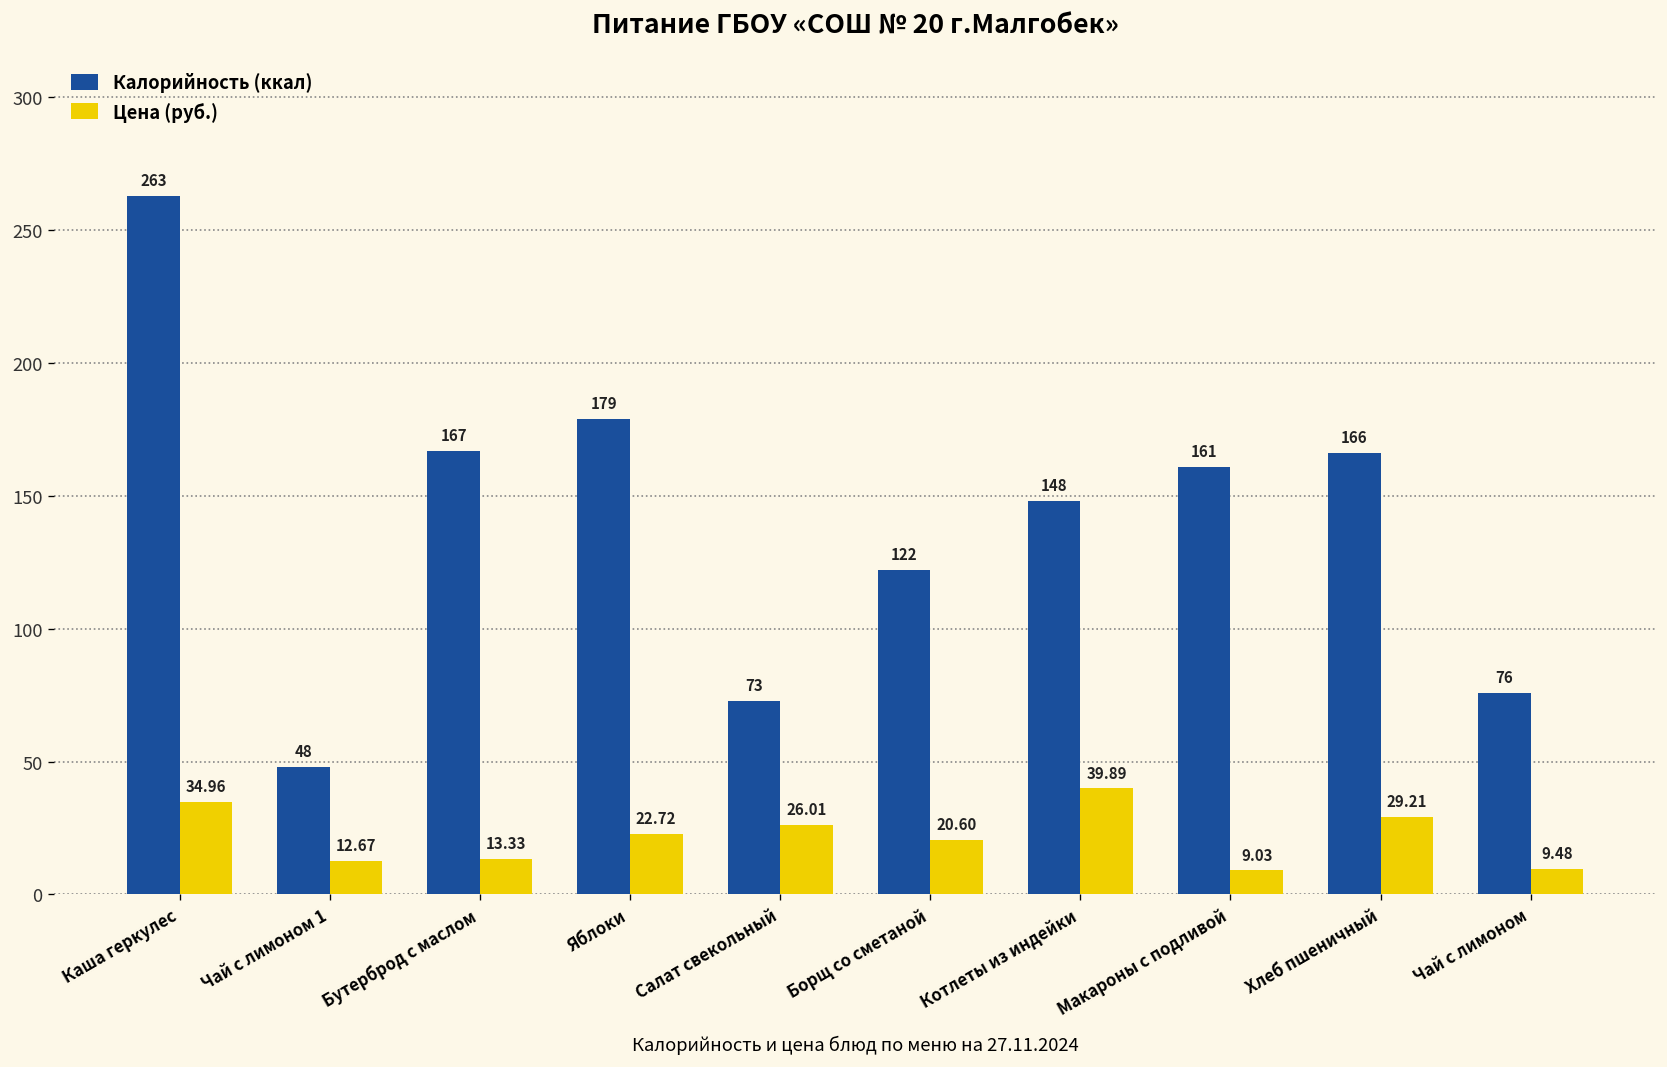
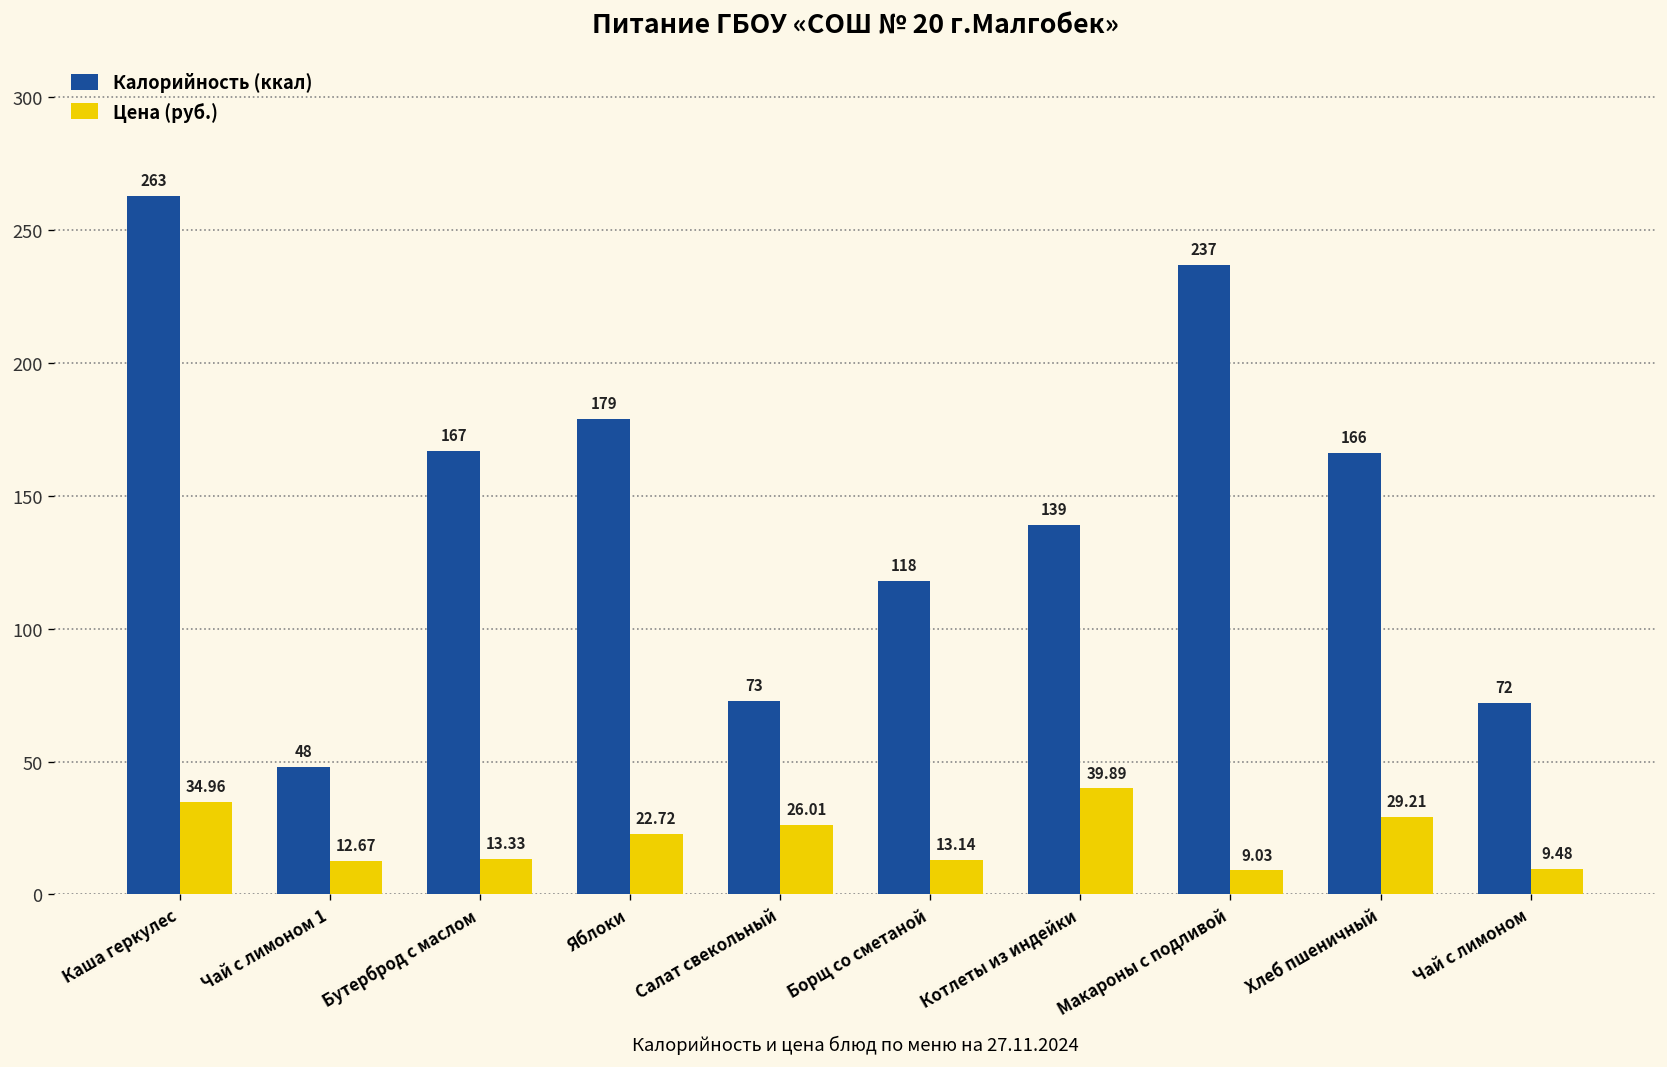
  {
    "Калорийность (ккал)": {
      "Каша геркулес": 263,
      "Чай с лимоном 1": 48,
      "Бутерброд с маслом": 167,
      "Яблоки": 179,
      "Салат свекольный": 73,
-     "Борщ со сметаной": 122,
-     "Котлеты из индейки": 148,
-     "Макароны с подливой": 161,
+     "Борщ со сметаной": 118,
+     "Котлеты из индейки": 139,
+     "Макароны с подливой": 237,
      "Хлеб пшеничный": 166,
-     "Чай с лимоном": 76
+     "Чай с лимоном": 72
    },
    "Цена (руб.)": {
      "Каша геркулес": 34.96,
      "Чай с лимоном 1": 12.67,
      "Бутерброд с маслом": 13.33,
      "Яблоки": 22.72,
      "Салат свекольный": 26.01,
-     "Борщ со сметаной": 20.60,
+     "Борщ со сметаной": 13.14,
      "Котлеты из индейки": 39.89,
      "Макароны с подливой": 9.03,
      "Хлеб пшеничный": 29.21,
      "Чай с лимоном": 9.48
    }
  }
